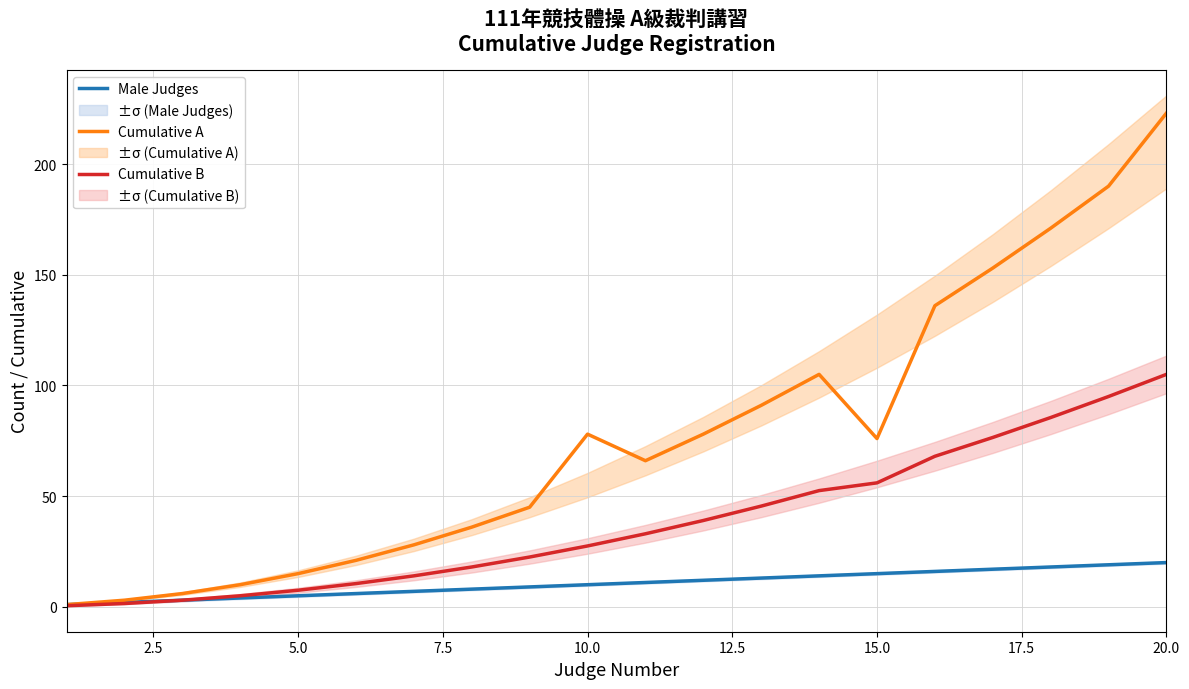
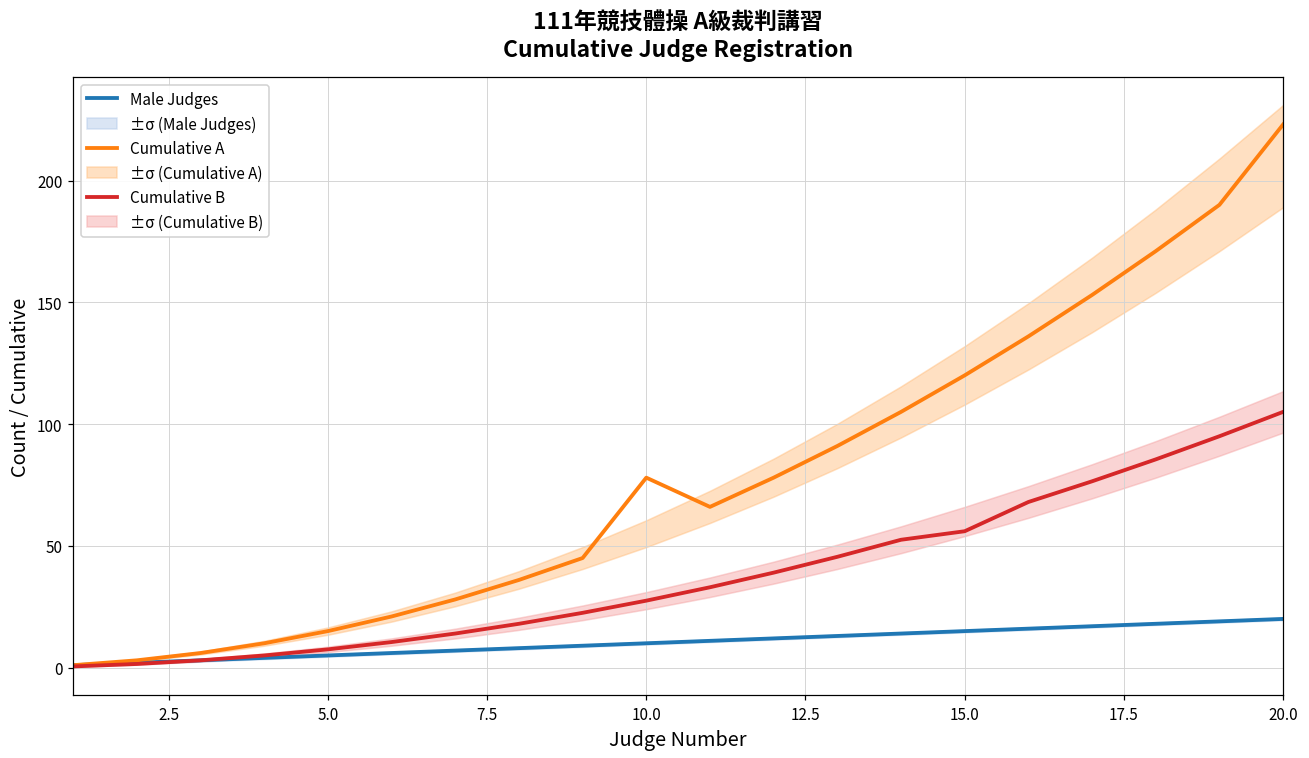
  {
    "Cumulative A": {
      "5.0": 15,
      "10.0": 78,
-     "15.0": 76,
+     "15.0": 120,
      "20.0": 223
    },
    "Cumulative B": {
      "10.0": 28,
      "15.0": 56,
      "20.0": 105
    }
  }
